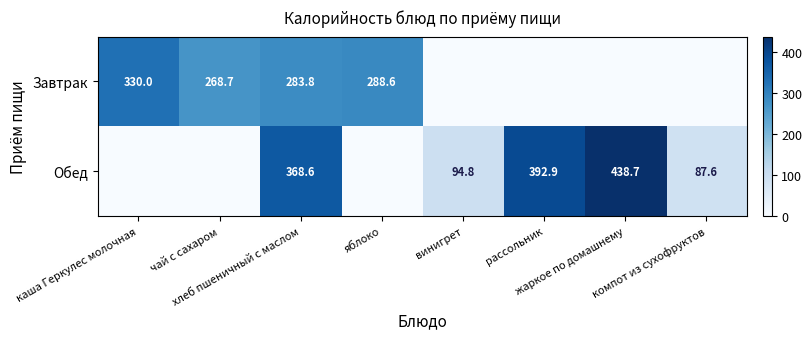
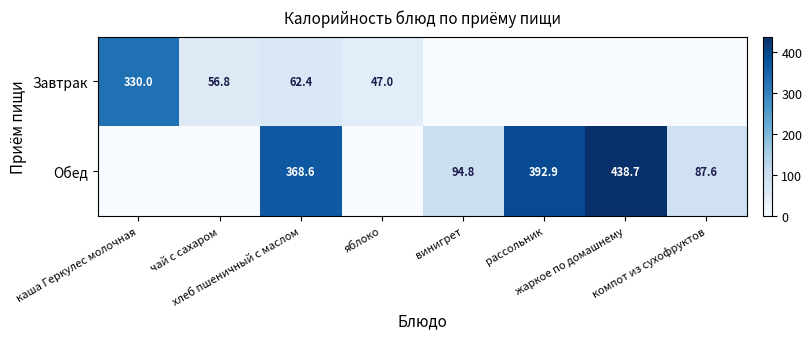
  {
    "Завтрак": {
      "каша Геркулес молочная": 330.0,
-     "чай с сахаром": 268.7,
-     "хлеб пшеничный с маслом": 283.8,
-     "яблоко": 288.6
+     "чай с сахаром": 56.8,
+     "хлеб пшеничный с маслом": 62.4,
+     "яблоко": 47.0
    },
    "Обед": {
      "хлеб пшеничный с маслом": 368.6,
      "винигрет": 94.8,
      "рассольник": 392.9,
      "жаркое по домашнему": 438.7,
      "компот из сухофруктов": 87.6
    }
  }
